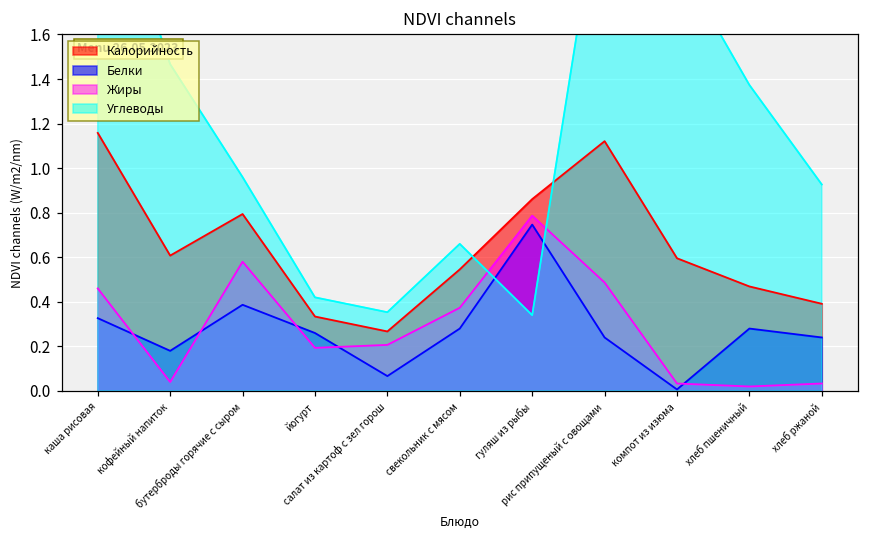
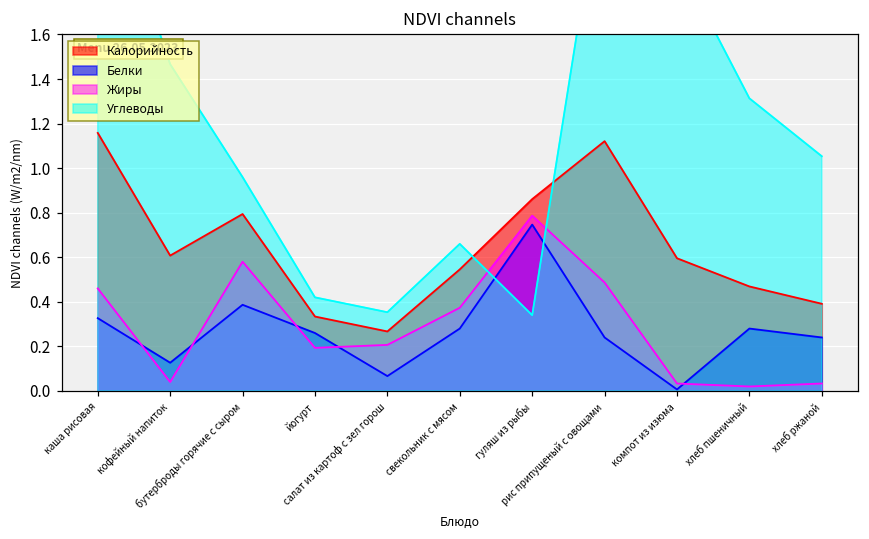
  {
    "Калорийность": {
      "каша рисовая": 1.16,
      "кофейный напиток": 0.61,
      "бутерброды горячие с сыром": 0.79,
      "йогурт": 0.33,
      "салат из картоф с зел горош": 0.27,
      "свекольник с мясом": 0.55,
      "гуляш из рыбы": 0.86,
      "рис припущеный с овощами": 1.12,
      "компот из изюма": 0.60,
      "хлеб пшеничный": 0.47,
      "хлеб ржаной": 0.39
    },
    "Белки": {
      "каша рисовая": 0.33,
-     "кофейный напиток": 0.18,
+     "кофейный напиток": 0.13,
      "бутерброды горячие с сыром": 0.39,
      "йогурт": 0.26,
      "салат из картоф с зел горош": 0.07,
      "свекольник с мясом": 0.28,
      "гуляш из рыбы": 0.75,
      "рис припущеный с овощами": 0.24,
      "компот из изюма": 0.01,
      "хлеб пшеничный": 0.28,
      "хлеб ржаной": 0.24
    },
    "Жиры": {
      "каша рисовая": 0.46,
      "кофейный напиток": 0.04,
      "бутерброды горячие с сыром": 0.58,
      "йогурт": 0.19,
      "салат из картоф с зел горош": 0.21,
      "свекольник с мясом": 0.37,
      "гуляш из рыбы": 0.79,
      "рис припущеный с овощами": 0.49,
      "компот из изюма": 0.03,
      "хлеб пшеничный": 0.02,
      "хлеб ржаной": 0.03
    },
    "Углеводы": {
      "бутерброды горячие с сыром": 0.96,
      "йогурт": 0.42,
      "салат из картоф с зел горош": 0.35,
      "свекольник с мясом": 0.66,
      "гуляш из рыбы": 0.34,
-     "хлеб пшеничный": 1.37,
-     "хлеб ржаной": 0.93
+     "хлеб пшеничный": 1.31,
+     "хлеб ржаной": 1.05
    }
  }
